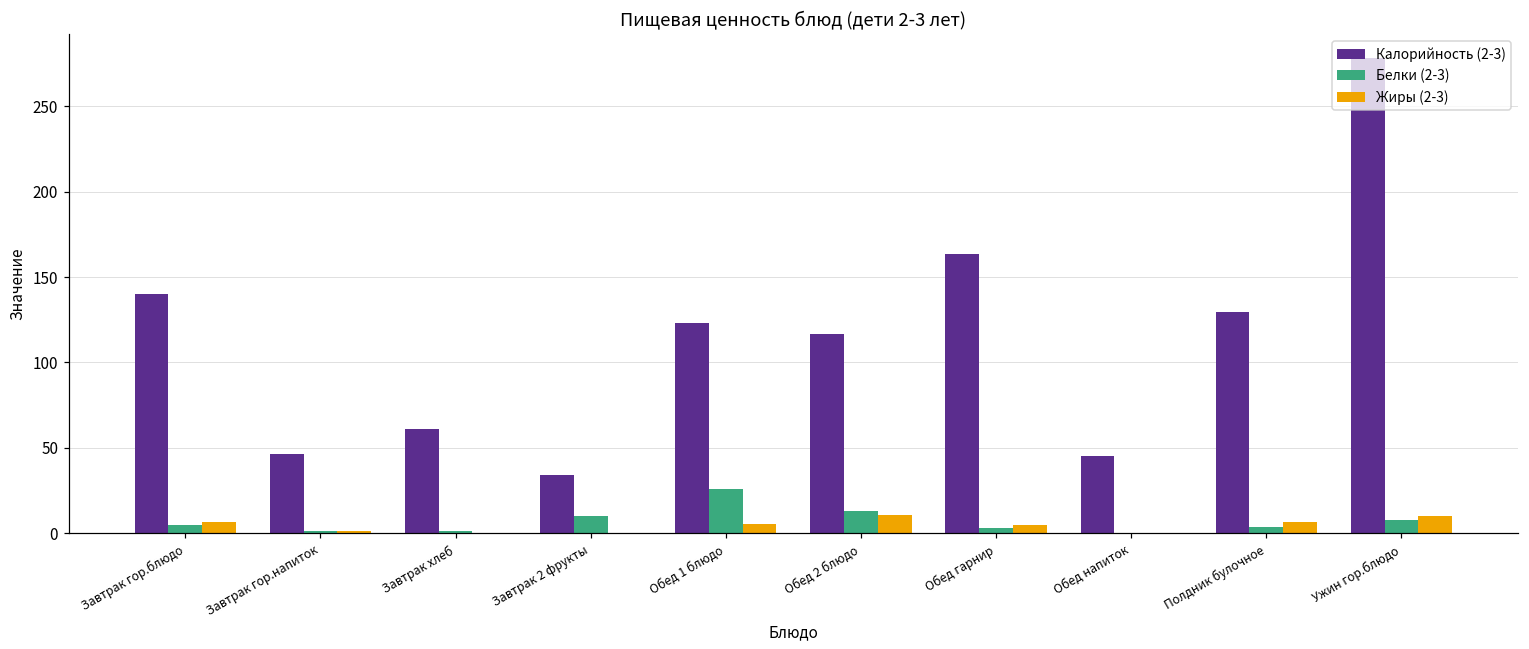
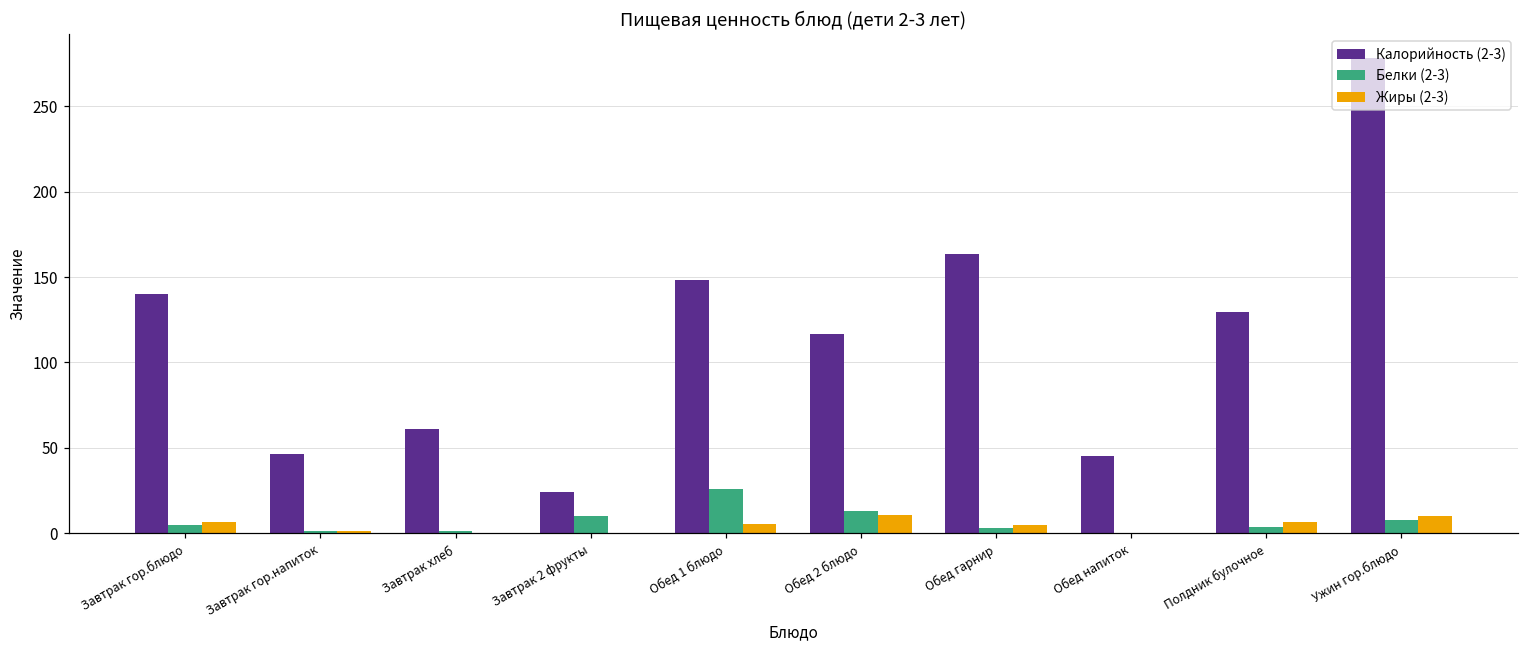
  {
    "Калорийность (2-3)": {
      "Завтрак гор.блюдо": 140,
      "Завтрак гор.напиток": 47,
      "Завтрак хлеб": 61,
-     "Завтрак 2 фрукты": 34,
-     "Обед 1 блюдо": 123,
+     "Завтрак 2 фрукты": 24,
+     "Обед 1 блюдо": 148,
      "Обед 2 блюдо": 117,
      "Обед гарнир": 164,
      "Обед напиток": 45,
      "Полдник булочное": 130
    },
    "Белки (2-3)": {
      "Завтрак гор.блюдо": 5,
      "Завтрак 2 фрукты": 10,
      "Обед 1 блюдо": 26,
      "Обед 2 блюдо": 13,
      "Обед гарнир": 3,
      "Полдник булочное": 3,
      "Ужин гор.блюдо": 8
    },
    "Жиры (2-3)": {
      "Завтрак гор.блюдо": 6,
      "Обед 1 блюдо": 6,
      "Обед 2 блюдо": 11,
      "Обед гарнир": 5,
      "Полдник булочное": 7,
      "Ужин гор.блюдо": 10
    }
  }
